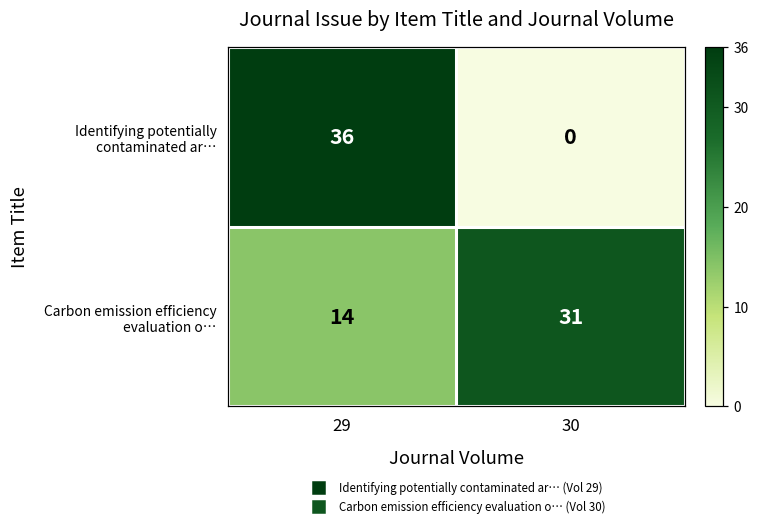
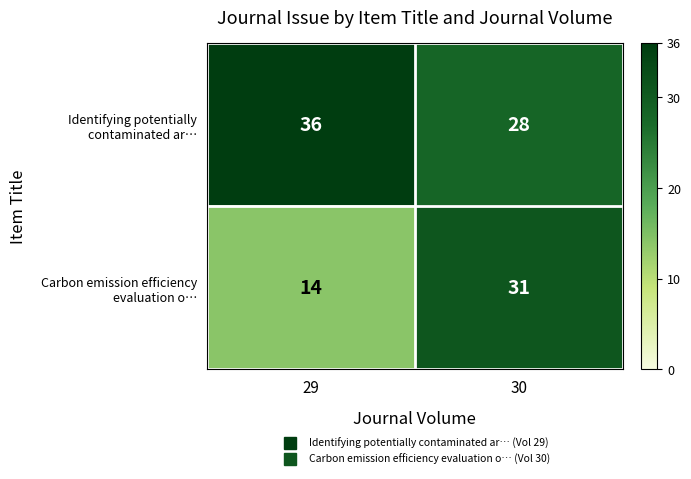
  {
    "Identifying potentially contaminated ar…": {
      "29": 36,
-     "30": 0
+     "30": 28
    },
    "Carbon emission efficiency evaluation o…": {
      "29": 14,
      "30": 31
    }
  }
